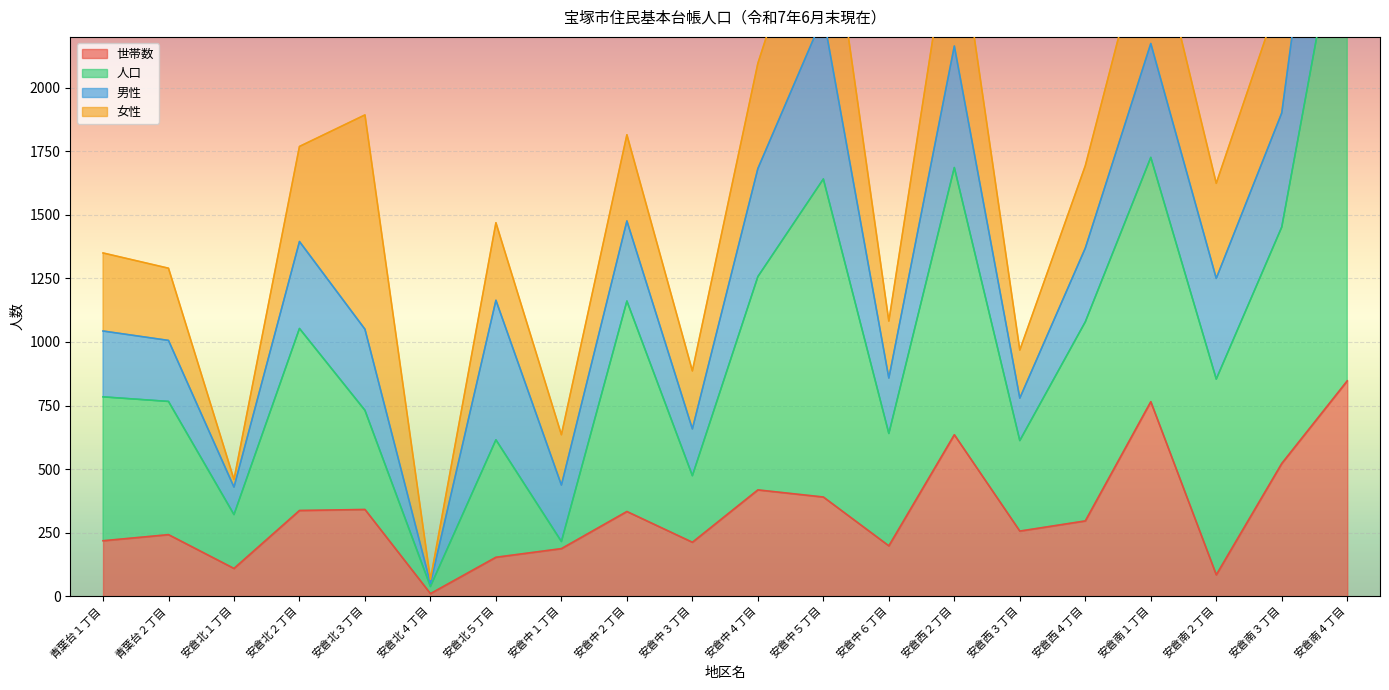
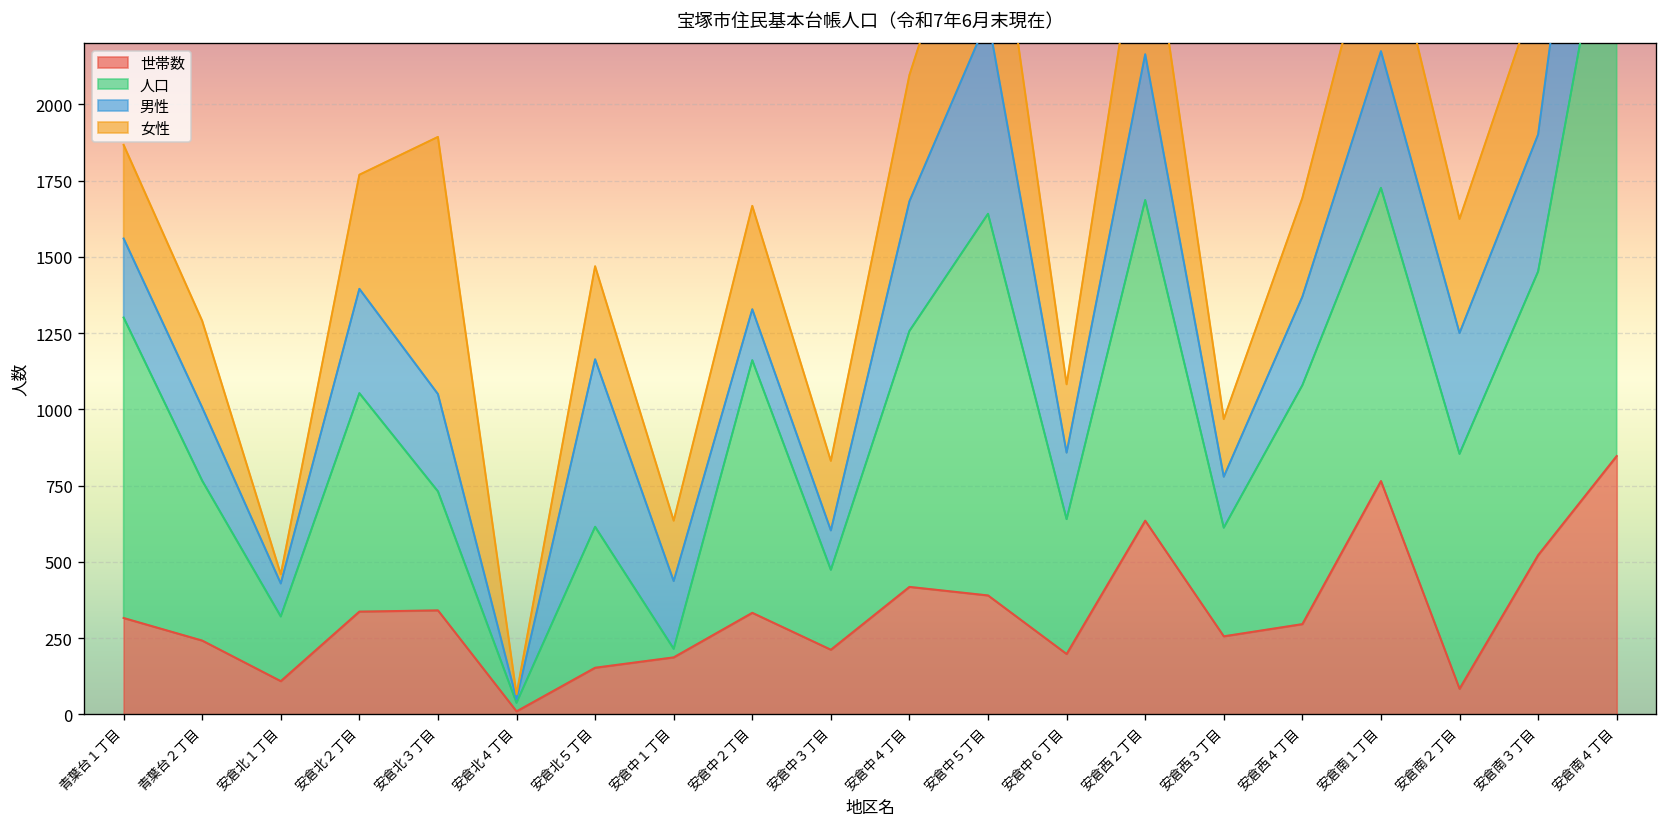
  {
    "世帯数": {
-     "青葉台１丁目": 220,
+     "青葉台１丁目": 320,
      "青葉台２丁目": 240,
      "安倉北１丁目": 110,
      "安倉北２丁目": 340,
      "安倉北３丁目": 340,
      "安倉北４丁目": 10,
      "安倉北５丁目": 150,
      "安倉中１丁目": 190,
      "安倉中２丁目": 330,
      "安倉中３丁目": 210,
      "安倉中４丁目": 420,
      "安倉中５丁目": 390,
      "安倉中６丁目": 200,
      "安倉西２丁目": 640,
      "安倉西３丁目": 260,
      "安倉西４丁目": 300,
      "安倉南１丁目": 770,
      "安倉南２丁目": 80,
      "安倉南３丁目": 520,
      "安倉南４丁目": 850
    },
    "人口": {
-     "青葉台１丁目": 570,
+     "青葉台１丁目": 990,
      "青葉台２丁目": 520,
      "安倉北１丁目": 210,
      "安倉北２丁目": 720,
      "安倉北３丁目": 390,
      "安倉北４丁目": 30,
      "安倉北５丁目": 460,
      "安倉中１丁目": 30,
      "安倉中２丁目": 830,
      "安倉中３丁目": 260,
      "安倉中４丁目": 840,
      "安倉中５丁目": 1250,
      "安倉中６丁目": 440,
      "安倉西２丁目": 1050,
      "安倉西３丁目": 360,
      "安倉西４丁目": 780,
      "安倉南１丁目": 960,
      "安倉南２丁目": 770,
      "安倉南３丁目": 930
    },
    "男性": {
      "青葉台１丁目": 260,
      "青葉台２丁目": 240,
      "安倉北１丁目": 110,
      "安倉北２丁目": 340,
      "安倉北３丁目": 320,
      "安倉北４丁目": 10,
      "安倉北５丁目": 550,
      "安倉中１丁目": 220,
-     "安倉中２丁目": 320,
-     "安倉中３丁目": 180,
+     "安倉中２丁目": 170,
+     "安倉中３丁目": 130,
      "安倉中４丁目": 430,
      "安倉中６丁目": 220,
      "安倉西２丁目": 480,
      "安倉西３丁目": 170,
      "安倉西４丁目": 290,
      "安倉南１丁目": 450,
      "安倉南２丁目": 400,
      "安倉南３丁目": 450
    },
    "女性": {
      "青葉台２丁目": 280,
      "安倉北１丁目": 30,
      "安倉北２丁目": 370,
      "安倉北３丁目": 840,
      "安倉北４丁目": 20,
      "安倉北５丁目": 310,
      "安倉中１丁目": 200,
      "安倉中２丁目": 340,
      "安倉中３丁目": 230,
      "安倉中４丁目": 410,
      "安倉中６丁目": 220,
      "安倉西３丁目": 190,
      "安倉西４丁目": 320,
      "安倉南２丁目": 370
    }
  }
